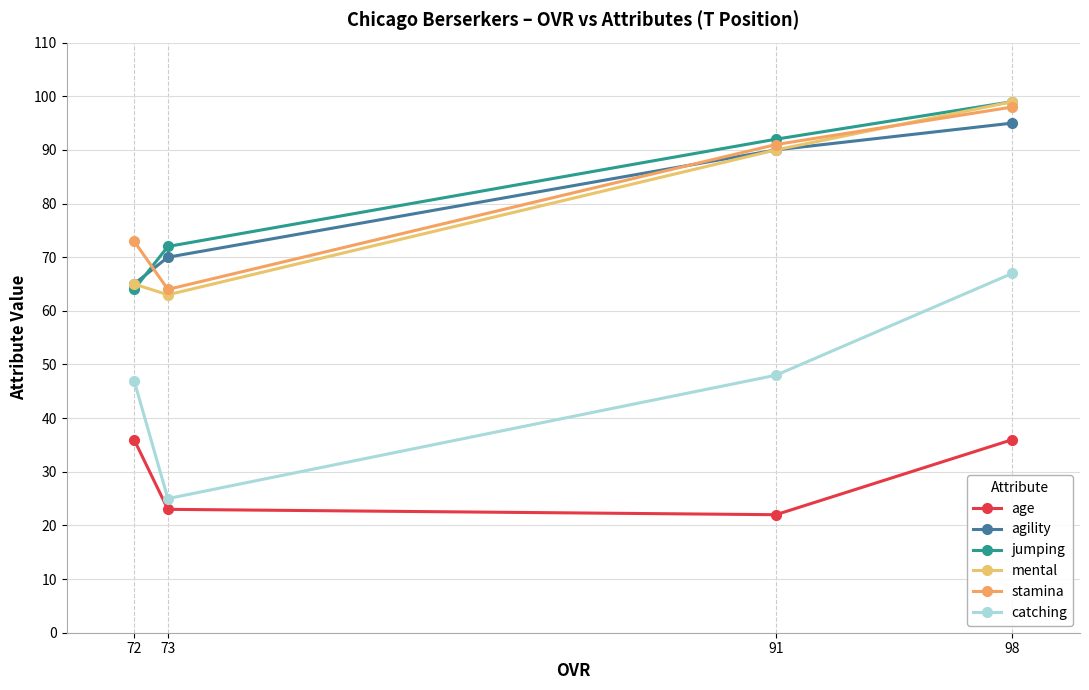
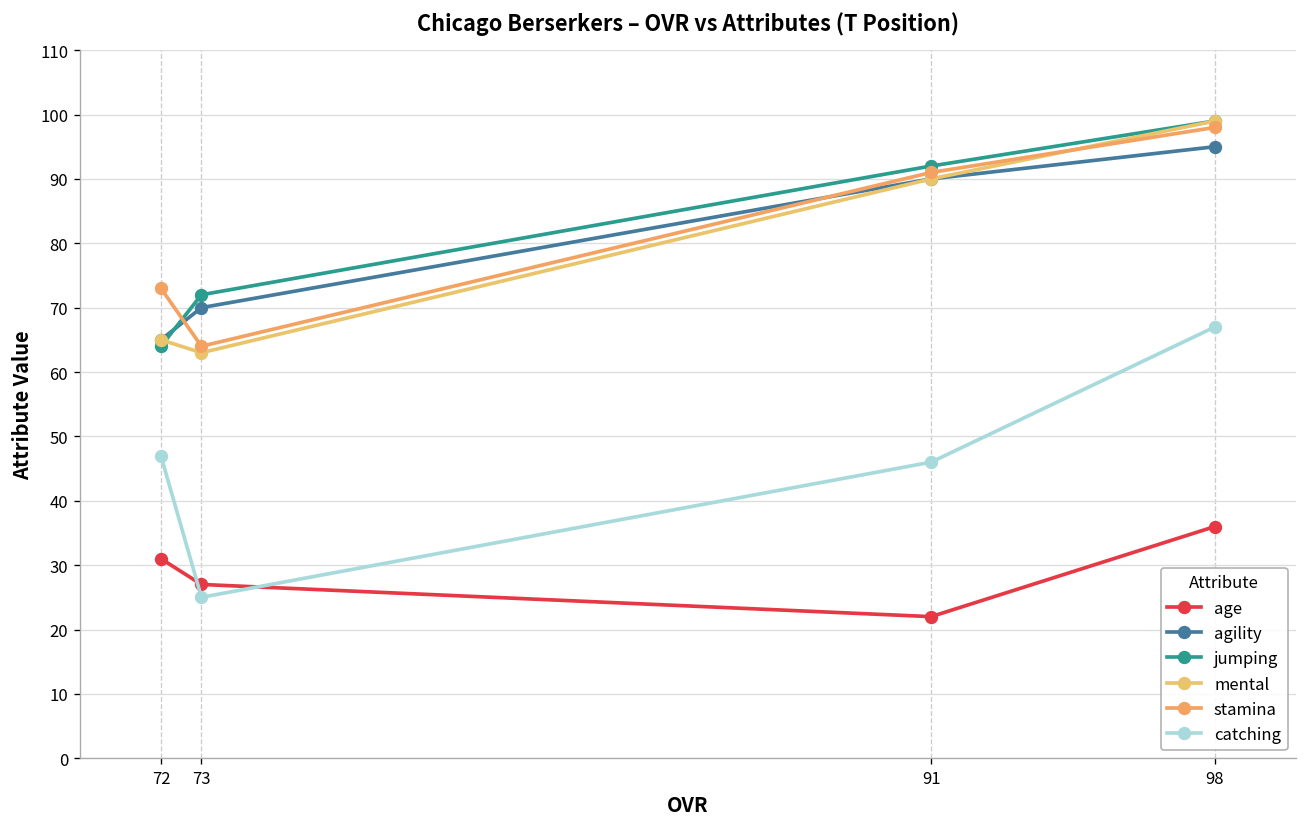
  {
    "age": {
-     "72": 36,
-     "73": 23,
+     "72": 31,
+     "73": 27,
      "91": 22,
      "98": 36
    },
    "catching": {
      "72": 47,
      "73": 25,
-     "91": 48,
+     "91": 46,
      "98": 67
    }
  }
